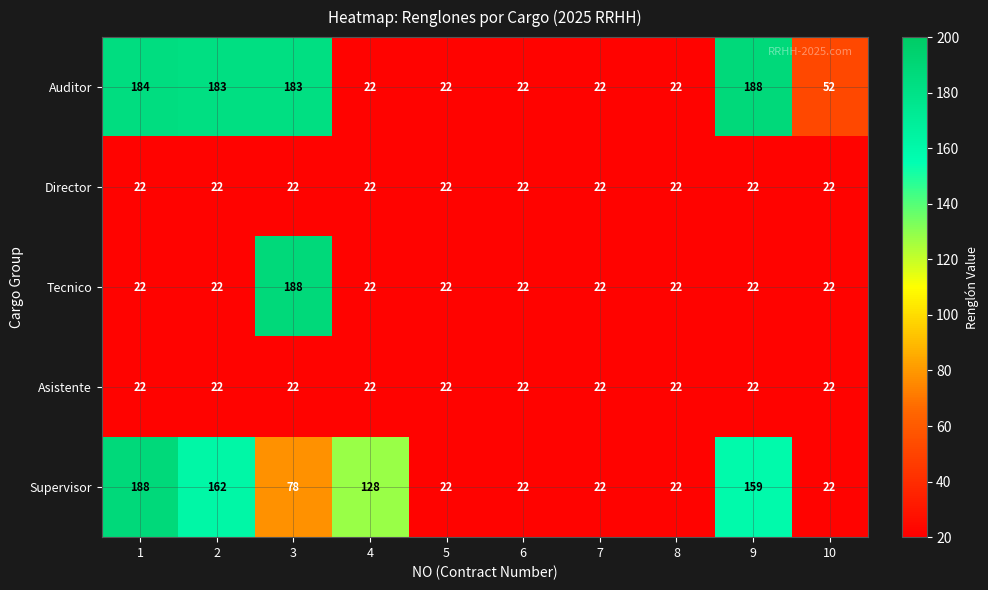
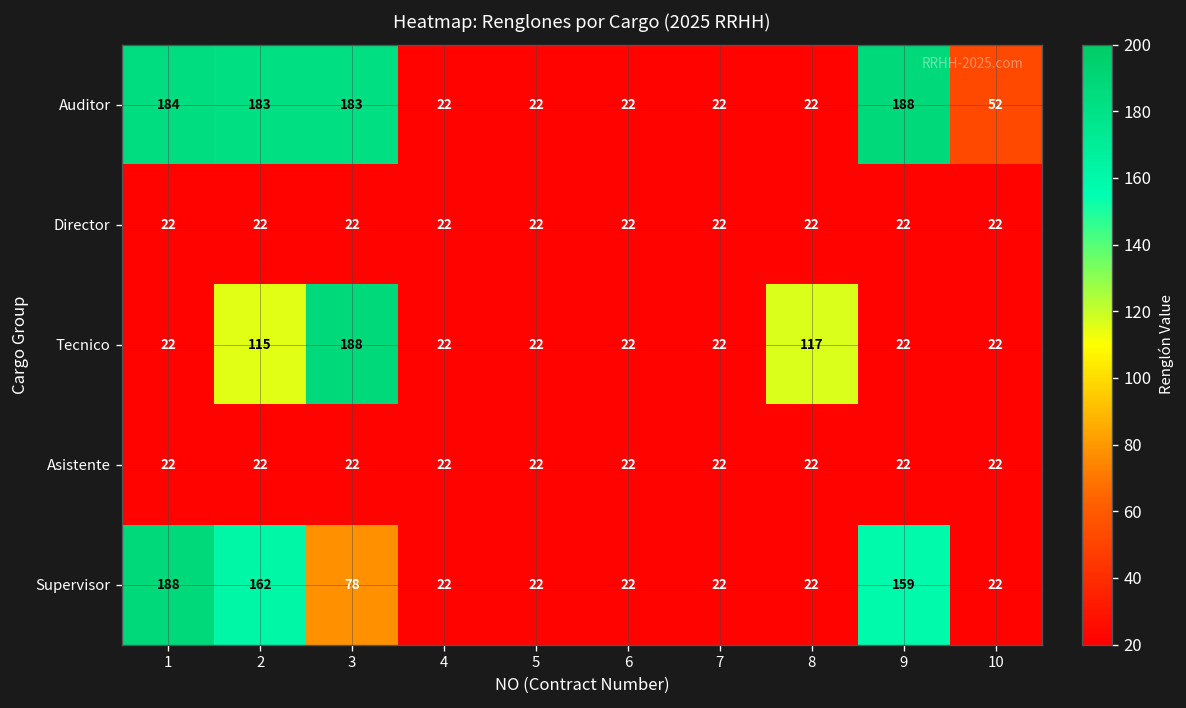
  {
    "Auditor": {
      "1": 184,
      "2": 183,
      "3": 183,
      "4": 22,
      "5": 22,
      "6": 22,
      "7": 22,
      "8": 22,
      "9": 188
    },
    "Director": {
      "1": 22,
      "2": 22,
      "3": 22,
      "4": 22,
      "5": 22,
      "6": 22,
      "7": 22,
      "8": 22,
      "9": 22,
      "10": 22
    },
    "Tecnico": {
      "1": 22,
-     "2": 22,
+     "2": 115,
      "3": 188,
      "4": 22,
      "5": 22,
      "6": 22,
      "7": 22,
-     "8": 22,
+     "8": 117,
      "9": 22,
      "10": 22
    },
    "Asistente": {
      "1": 22,
      "2": 22,
      "3": 22,
      "4": 22,
      "5": 22,
      "6": 22,
      "7": 22,
      "8": 22,
      "9": 22,
      "10": 22
    },
    "Supervisor": {
      "1": 188,
      "2": 162,
      "3": 78,
-     "4": 128,
+     "4": 22,
      "5": 22,
      "6": 22,
      "7": 22,
      "8": 22,
      "9": 159,
      "10": 22
    }
  }
